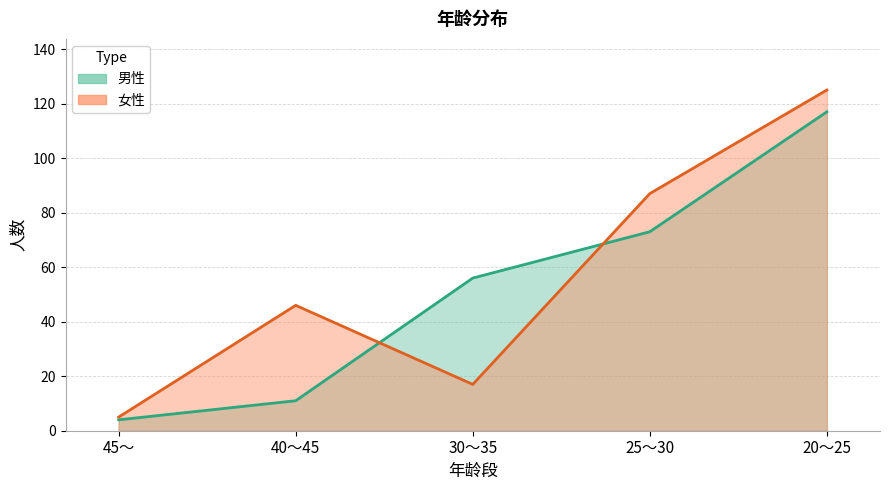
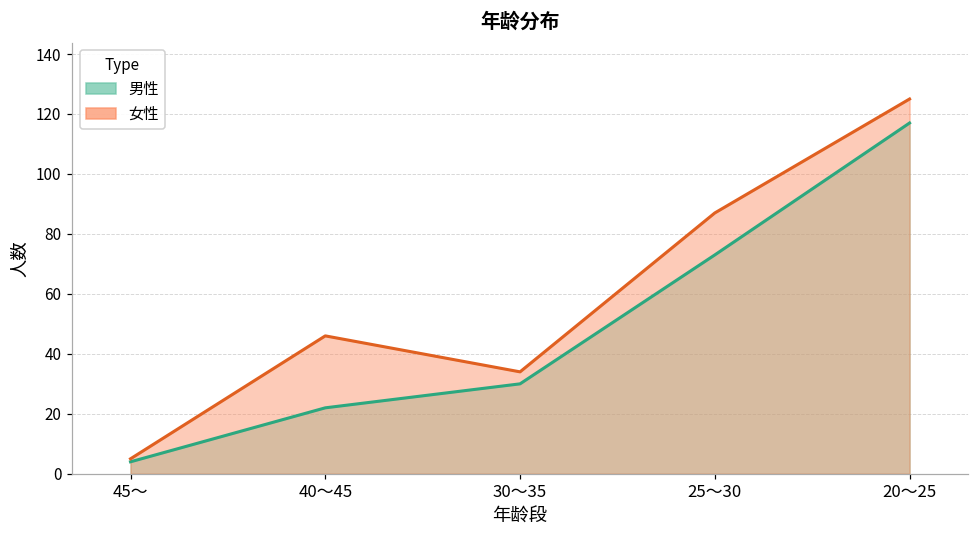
  {
    "男性": {
      "45～": 4,
-     "40～45": 11,
-     "30～35": 56,
+     "40～45": 22,
+     "30～35": 30,
      "25～30": 73,
      "20～25": 117
    },
    "女性": {
      "45～": 5,
      "40～45": 46,
-     "30～35": 17,
+     "30～35": 34,
      "25～30": 87,
      "20～25": 125
    }
  }
